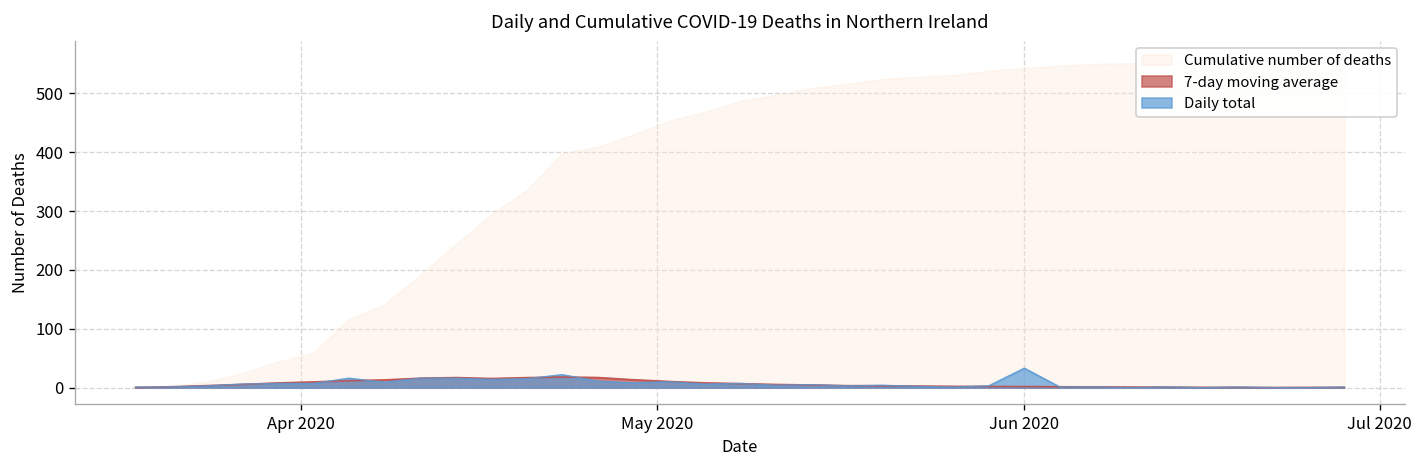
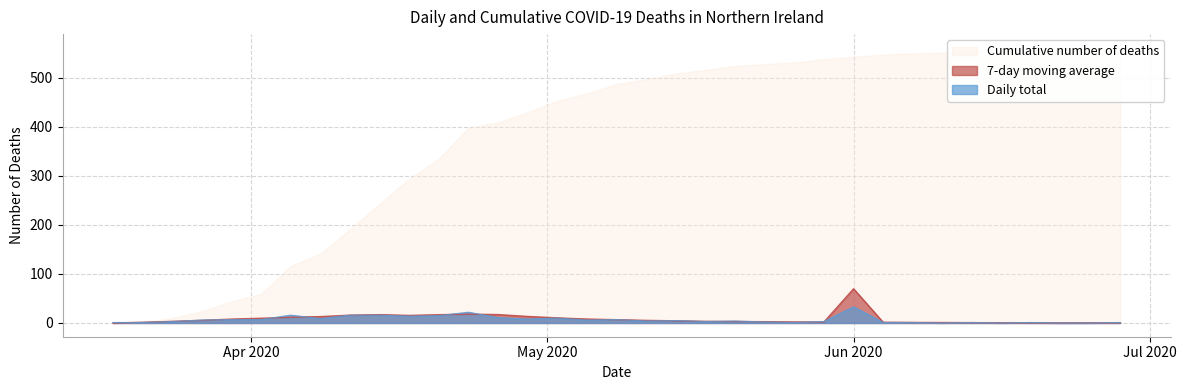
  {
    "Cumulative number of deaths": {
      "Jun 2020": 540
    },
    "7-day moving average": {
-     "Jun 2020": 0
+     "Jun 2020": 70
    },
    "Daily total": {
      "Jun 2020": 30
    }
  }
